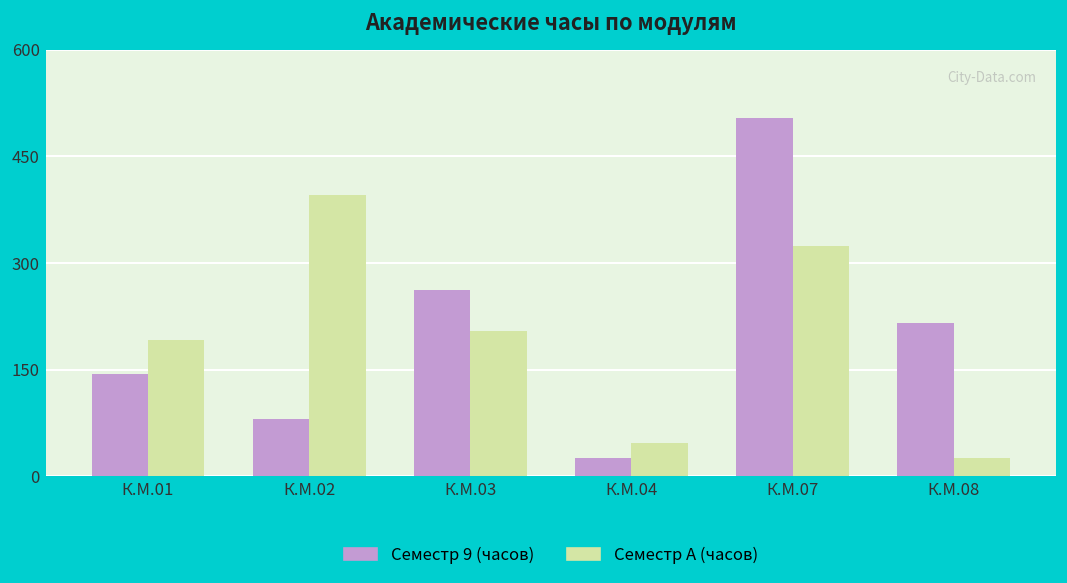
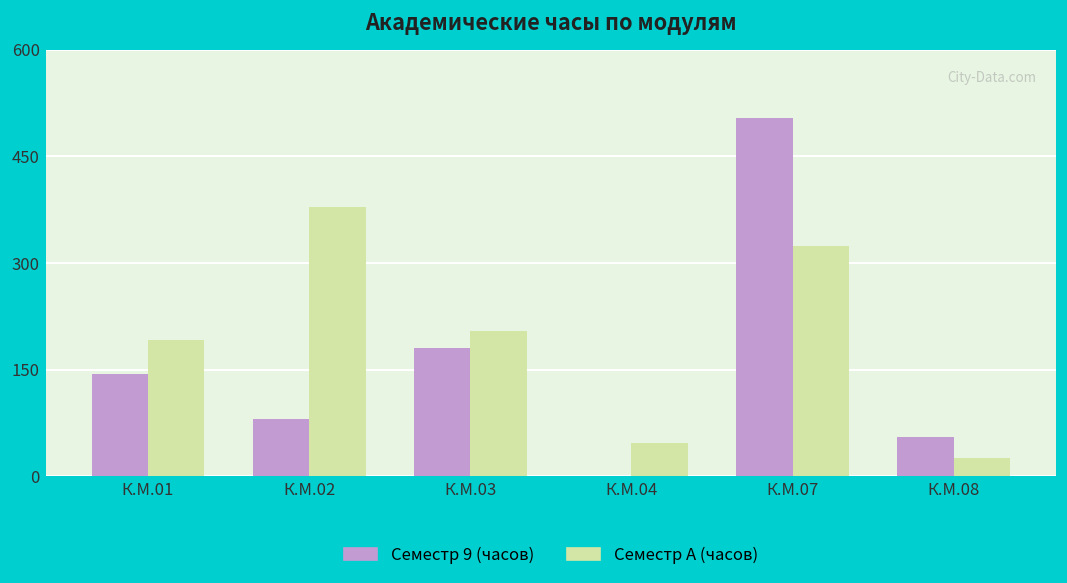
  {
    "Семестр 9 (часов)": {
      "К.М.01": 140,
      "К.М.02": 80,
-     "К.М.03": 260,
-     "К.М.04": 30,
+     "К.М.03": 180,
+     "К.М.04": 0,
      "К.М.07": 500,
-     "К.М.08": 220
+     "К.М.08": 60
    },
    "Семестр A (часов)": {
      "К.М.01": 190,
-     "К.М.02": 400,
+     "К.М.02": 380,
      "К.М.03": 200,
      "К.М.04": 50,
      "К.М.07": 320,
      "К.М.08": 30
    }
  }
